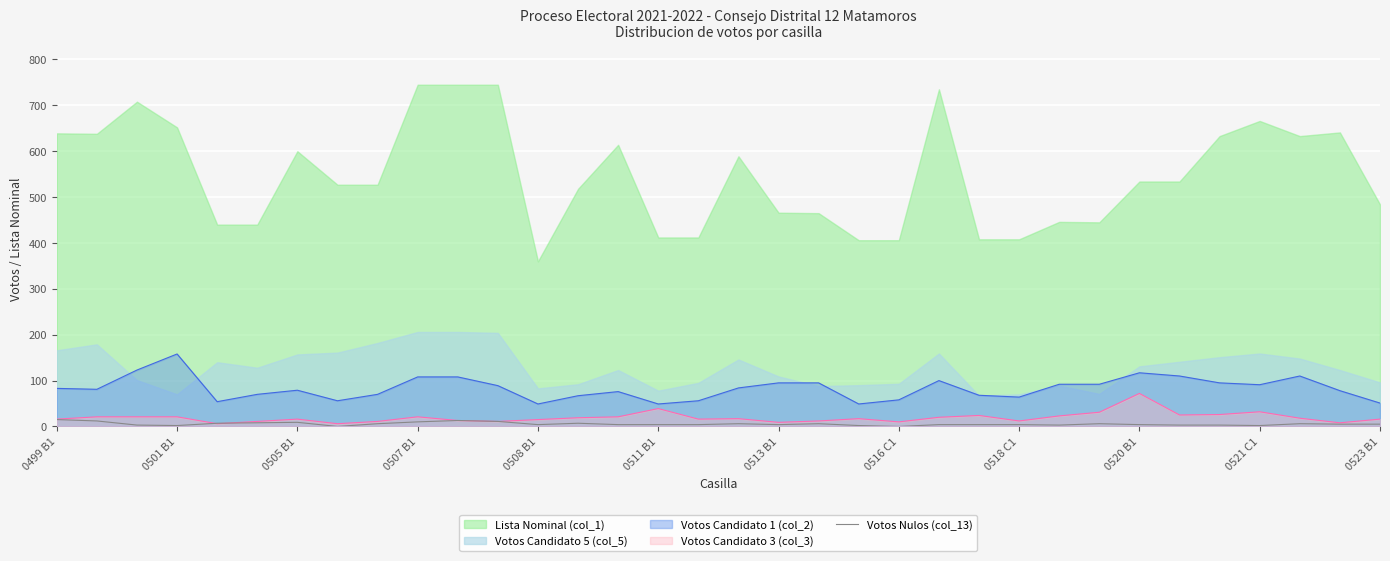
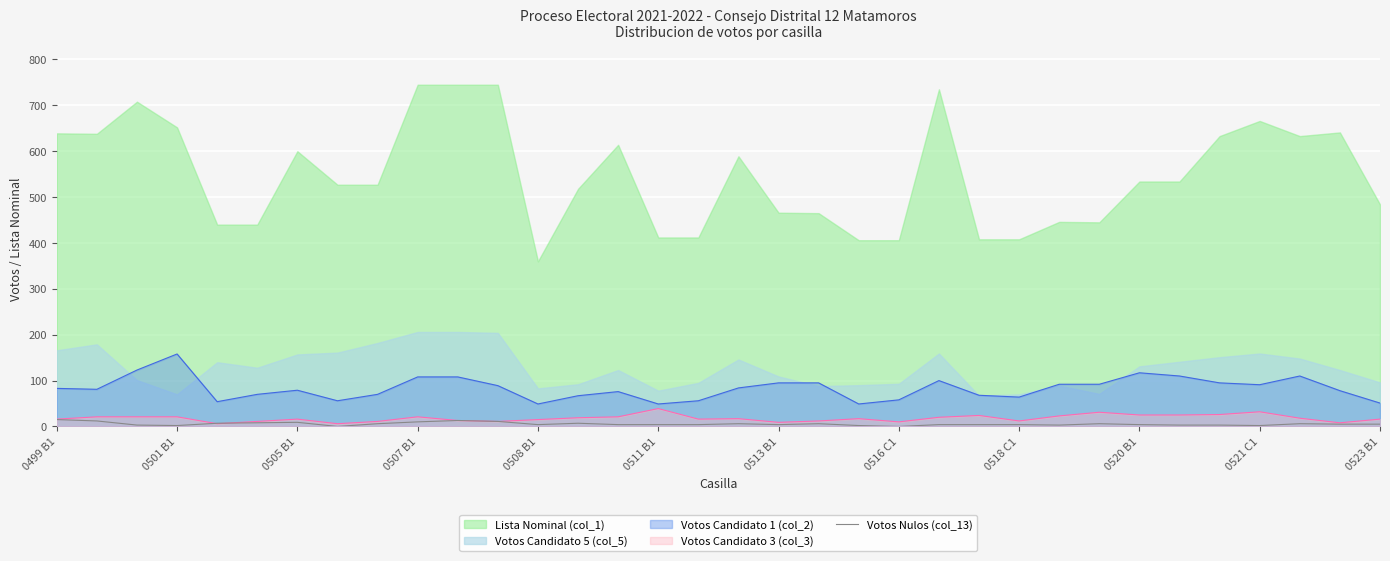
  {
    "Lista Nominal (col_1)": {
      "0499 B1": 640,
      "0501 B1": 650,
      "0505 B1": 600,
      "0507 B1": 750,
      "0508 B1": 360,
      "0511 B1": 410,
      "0513 B1": 470,
      "0516 C1": 410,
      "0518 C1": 410,
      "0520 B1": 530,
      "0521 C1": 670,
      "0523 B1": 480
    },
    "Votos Nulos (col_13)": {
      "0501 B1": 0,
      "0505 B1": 10,
      "0507 B1": 10,
      "0508 B1": 0,
      "0511 B1": 0,
      "0516 C1": 0,
      "0518 C1": 0,
      "0520 B1": 0,
      "0521 C1": 0,
      "0523 B1": 10
    },
    "Votos Candidato 3 (col_3)": {
      "0501 B1": 20,
      "0505 B1": 20,
      "0507 B1": 20,
      "0508 B1": 20,
      "0511 B1": 40,
      "0516 C1": 10,
      "0518 C1": 10,
-     "0520 B1": 70,
+     "0520 B1": 30,
      "0521 C1": 30,
      "0523 B1": 20
    }
  }
